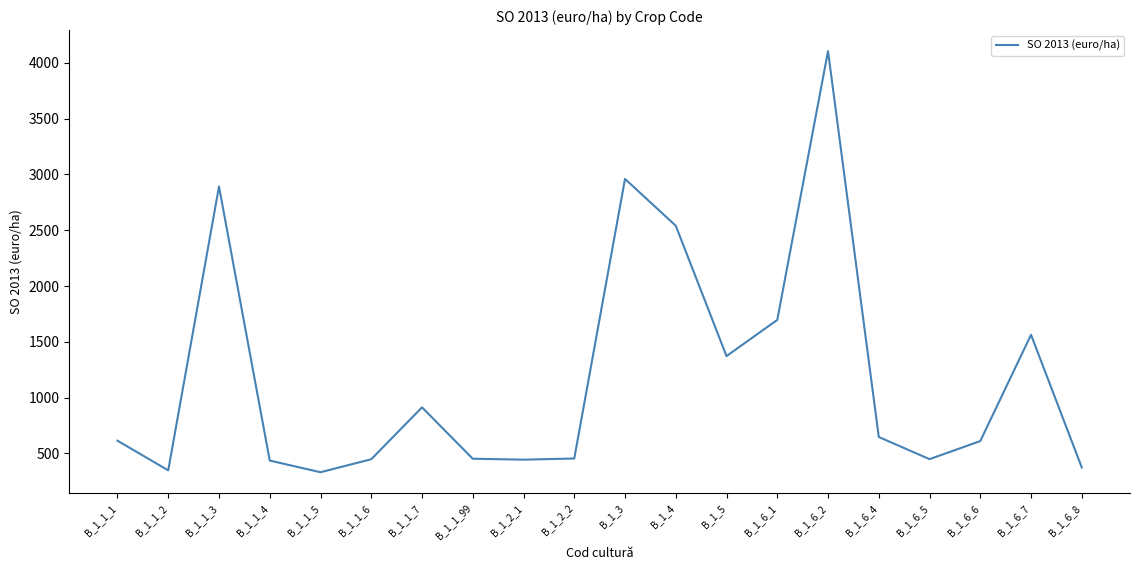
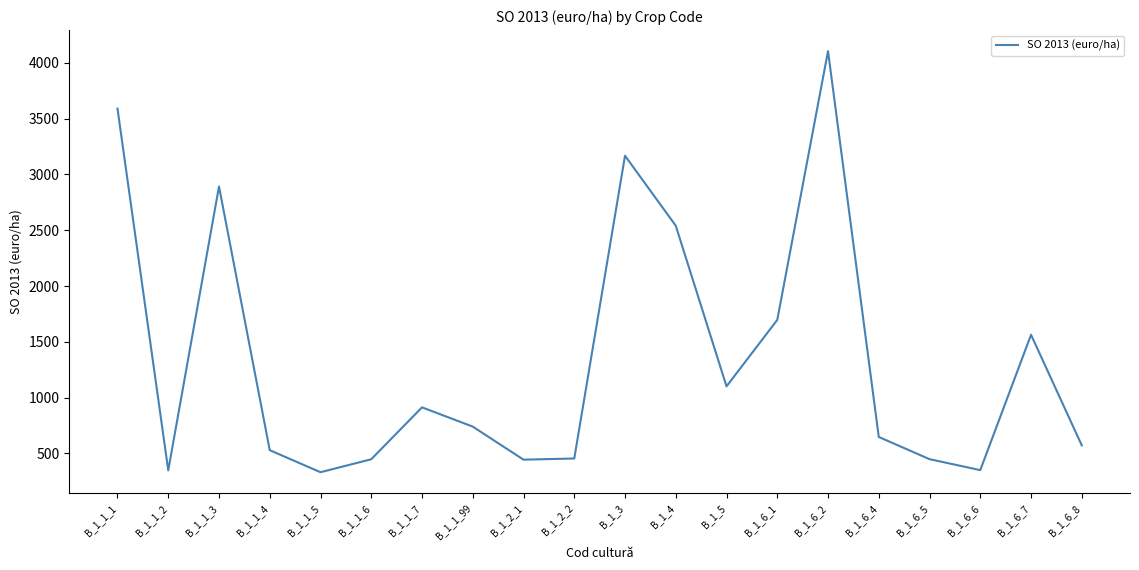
  {
-   "B_1_1_1": 610,
+   "B_1_1_1": 3590,
    "B_1_1_2": 350,
    "B_1_1_3": 2890,
-   "B_1_1_4": 440,
+   "B_1_1_4": 530,
    "B_1_1_5": 330,
    "B_1_1_6": 450,
    "B_1_1_7": 910,
-   "B_1_1_99": 450,
+   "B_1_1_99": 740,
    "B_1_2_1": 440,
    "B_1_2_2": 450,
-   "B_1_3": 2960,
+   "B_1_3": 3170,
    "B_1_4": 2540,
-   "B_1_5": 1370,
+   "B_1_5": 1100,
    "B_1_6_1": 1700,
    "B_1_6_2": 4110,
    "B_1_6_4": 650,
    "B_1_6_5": 450,
-   "B_1_6_6": 610,
+   "B_1_6_6": 350,
    "B_1_6_7": 1560,
-   "B_1_6_8": 370
+   "B_1_6_8": 570
  }
